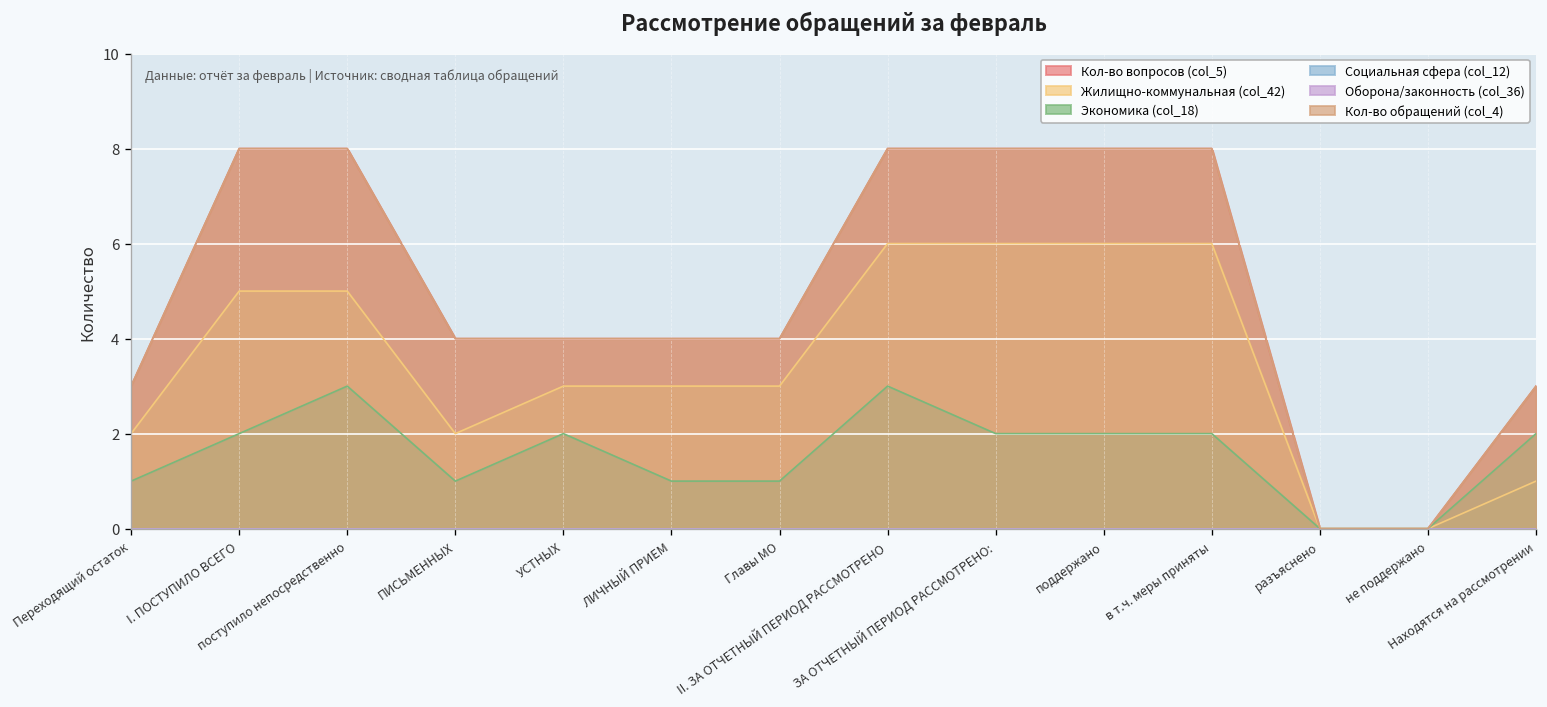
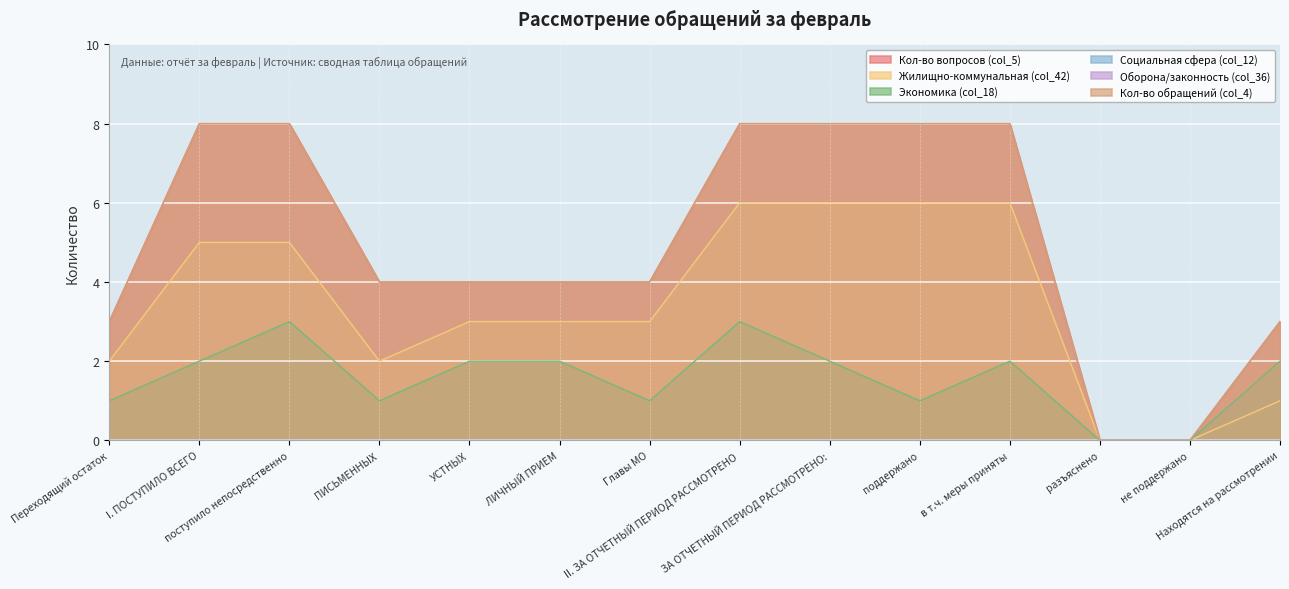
  {
    "Экономика (col_18)": {
      "Переходящий остаток": 1,
      "I. ПОСТУПИЛО ВСЕГО": 2,
      "поступило непосредственно": 3,
      "ПИСЬМЕННЫХ": 1,
      "УСТНЫХ": 2,
-     "ЛИЧНЫЙ ПРИЕМ": 1,
+     "ЛИЧНЫЙ ПРИЕМ": 2,
      "Главы МО": 1,
      "II. ЗА ОТЧЕТНЫЙ ПЕРИОД РАССМОТРЕНО": 3,
      "ЗА ОТЧЕТНЫЙ ПЕРИОД РАССМОТРЕНО:": 2,
-     "поддержано": 2,
+     "поддержано": 1,
      "в т.ч. меры приняты": 2,
      "Находятся на рассмотрении": 2
    },
    "Оборона/законность (col_36)": {
      "Переходящий остаток": 0,
      "I. ПОСТУПИЛО ВСЕГО": 0,
      "поступило непосредственно": 0,
      "ПИСЬМЕННЫХ": 0,
      "УСТНЫХ": 0,
      "ЛИЧНЫЙ ПРИЕМ": 0,
      "Главы МО": 0,
      "II. ЗА ОТЧЕТНЫЙ ПЕРИОД РАССМОТРЕНО": 0,
      "ЗА ОТЧЕТНЫЙ ПЕРИОД РАССМОТРЕНО:": 0,
      "поддержано": 0,
      "в т.ч. меры приняты": 0,
      "Находятся на рассмотрении": 0
    }
  }
